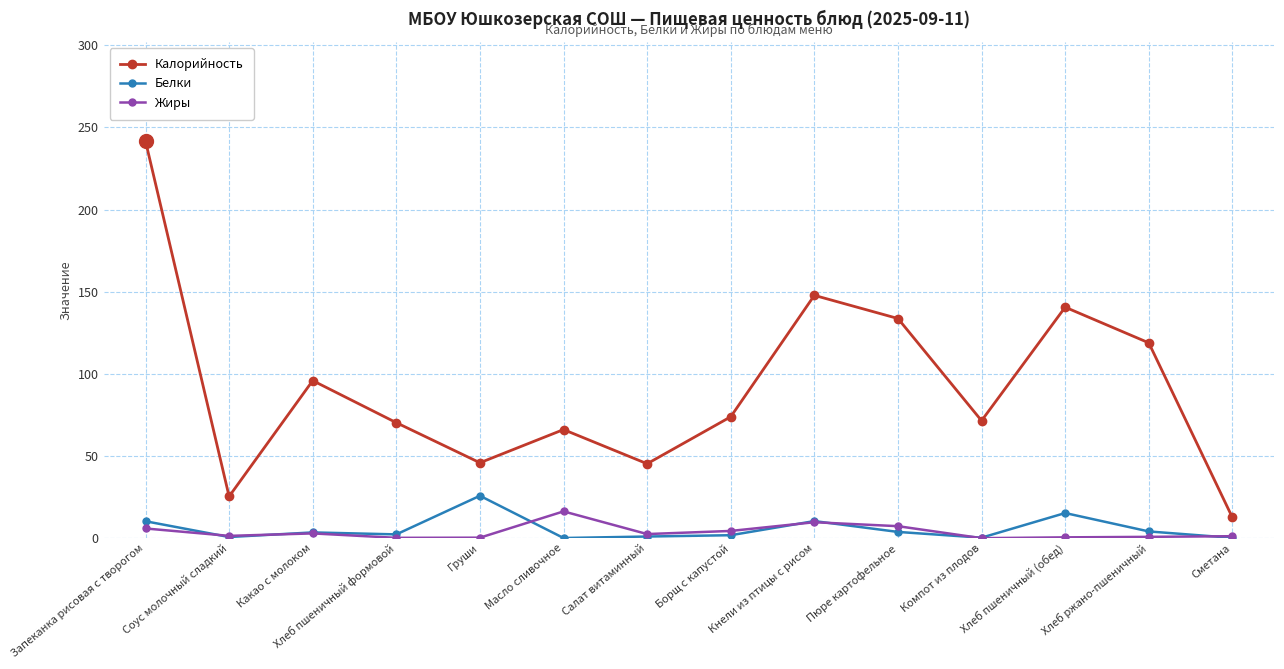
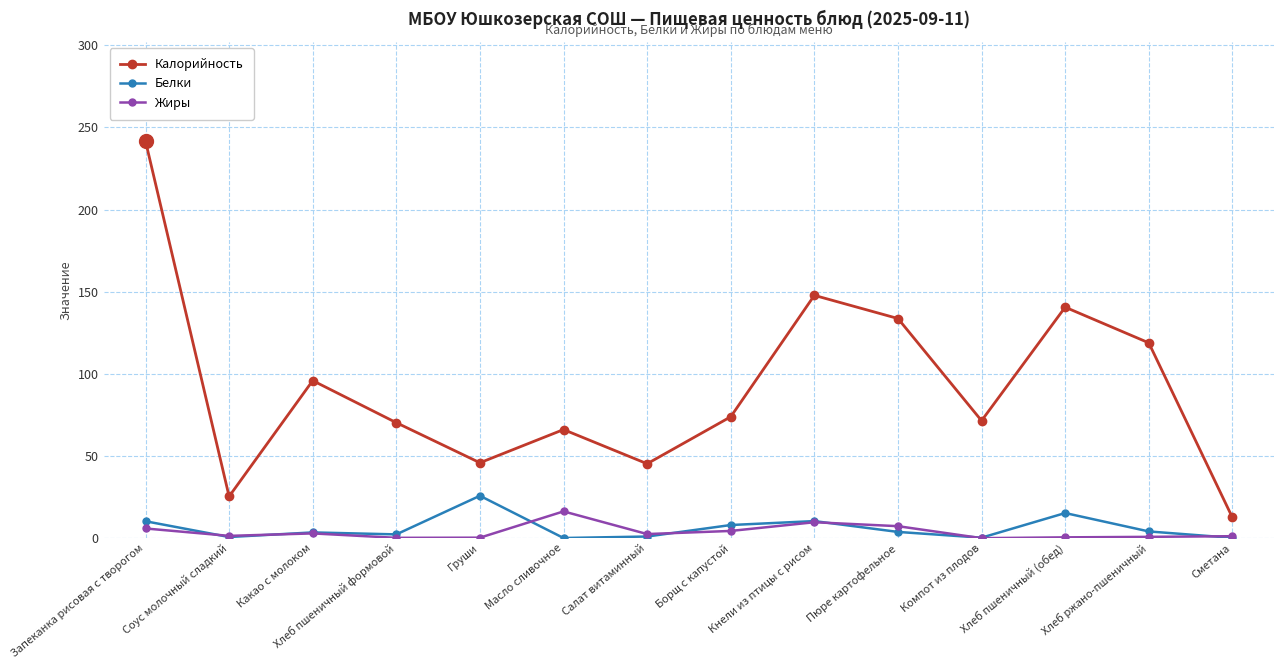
  {
    "Белки": {
      "Запеканка рисовая с творогом": 10,
      "Хлеб пшеничный формовой": 2,
      "Груши": 26,
      "Масло сливочное": 0,
-     "Борщ с капустой": 2,
+     "Борщ с капустой": 8,
      "Пюре картофельное": 4,
      "Хлеб пшеничный (обед)": 15,
      "Хлеб ржано-пшеничный": 4
    },
    "Жиры": {
      "Запеканка рисовая с творогом": 6,
      "Хлеб пшеничный формовой": 0,
      "Груши": 0,
      "Масло сливочное": 16,
      "Борщ с капустой": 4,
      "Пюре картофельное": 7,
      "Хлеб пшеничный (обед)": 1,
      "Хлеб ржано-пшеничный": 1
    }
  }
